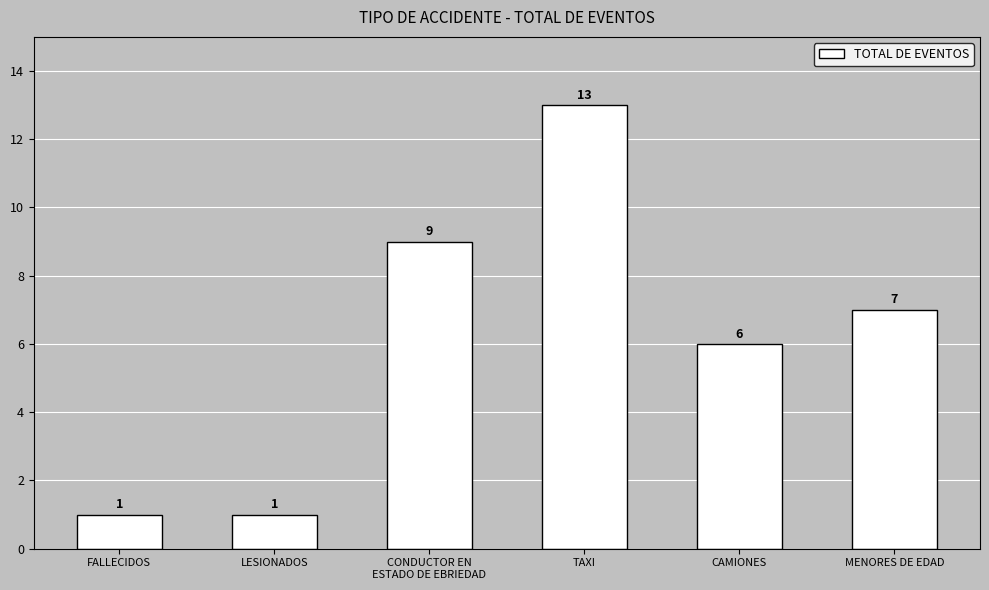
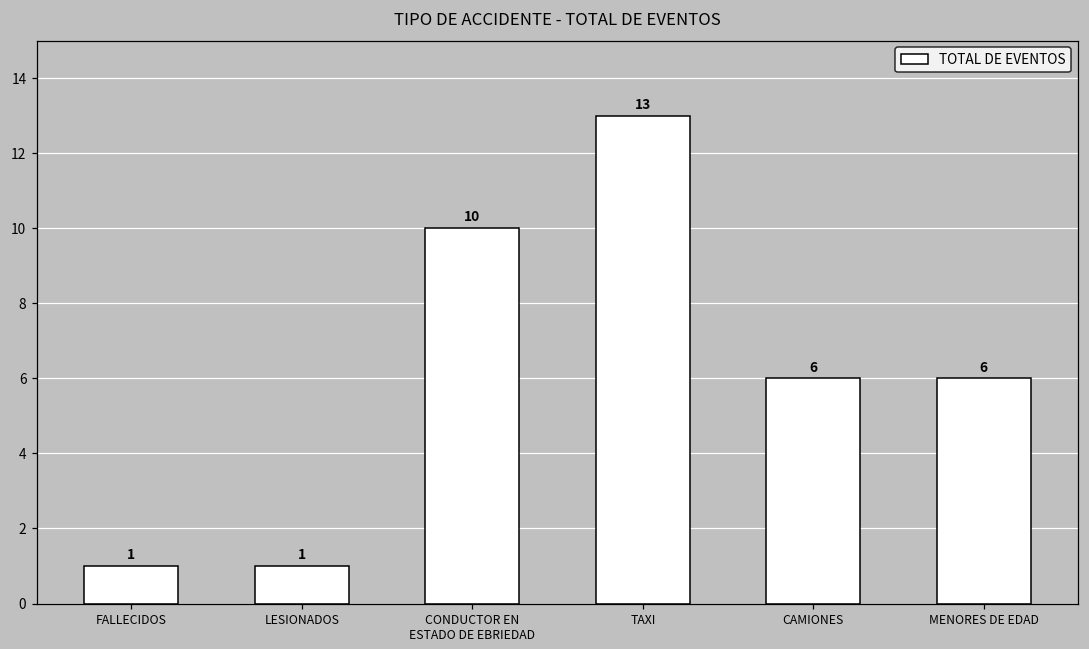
  {
    "FALLECIDOS": 1,
    "LESIONADOS": 1,
-   "CONDUCTOR EN ESTADO DE EBRIEDAD": 9,
+   "CONDUCTOR EN ESTADO DE EBRIEDAD": 10,
    "TAXI": 13,
    "CAMIONES": 6,
-   "MENORES DE EDAD": 7
+   "MENORES DE EDAD": 6
  }
